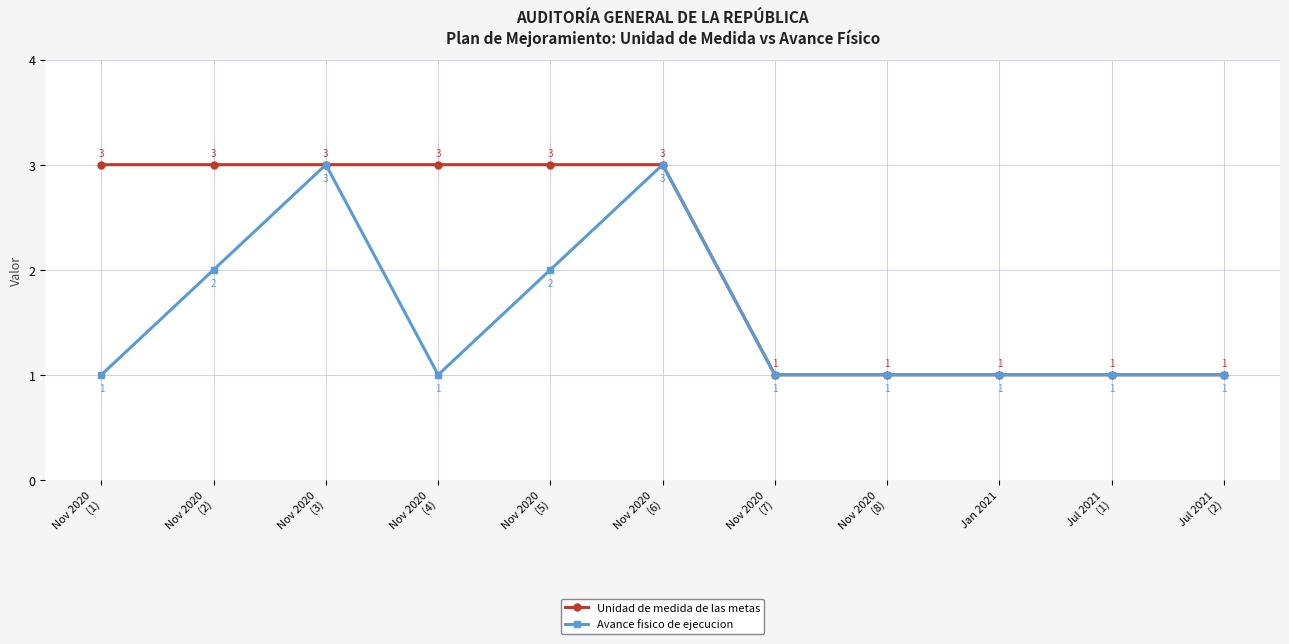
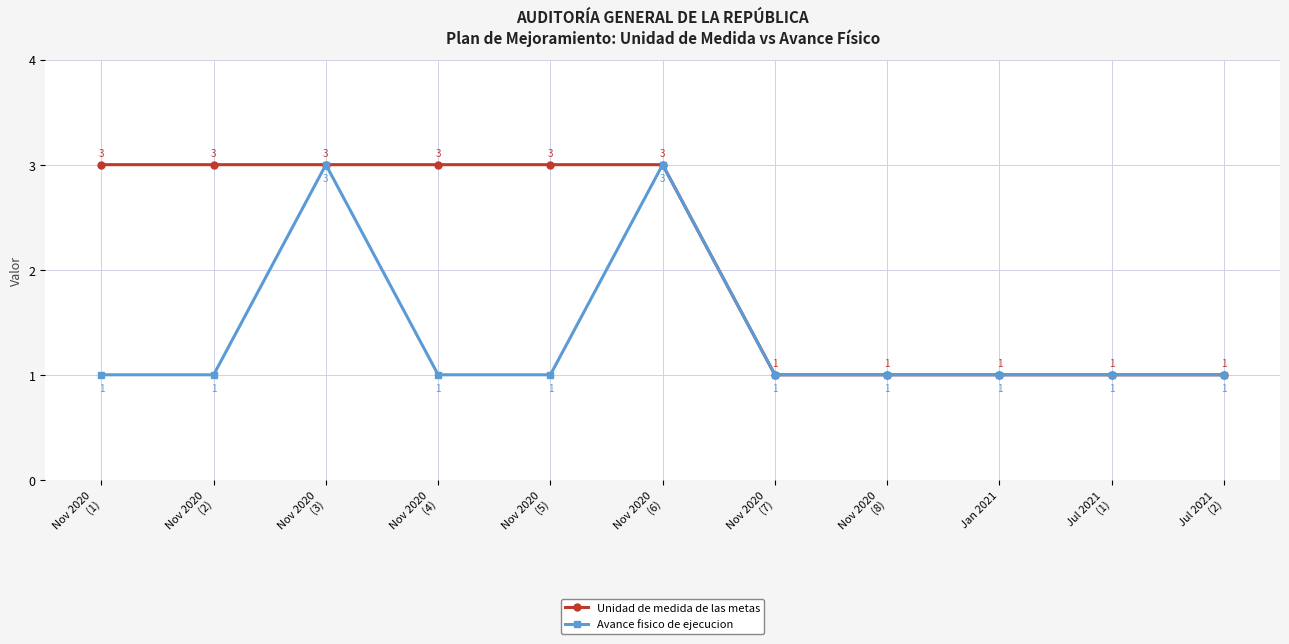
  {
    "Unidad de medida de las metas": {
      "Nov 2020 (1)": 3,
      "Nov 2020 (2)": 3,
      "Nov 2020 (4)": 3,
      "Nov 2020 (5)": 3
    },
    "Avance fisico de ejecucion": {
      "Nov 2020 (1)": 1,
-     "Nov 2020 (2)": 2,
+     "Nov 2020 (2)": 1,
      "Nov 2020 (4)": 1,
-     "Nov 2020 (5)": 2
+     "Nov 2020 (5)": 1
    }
  }
